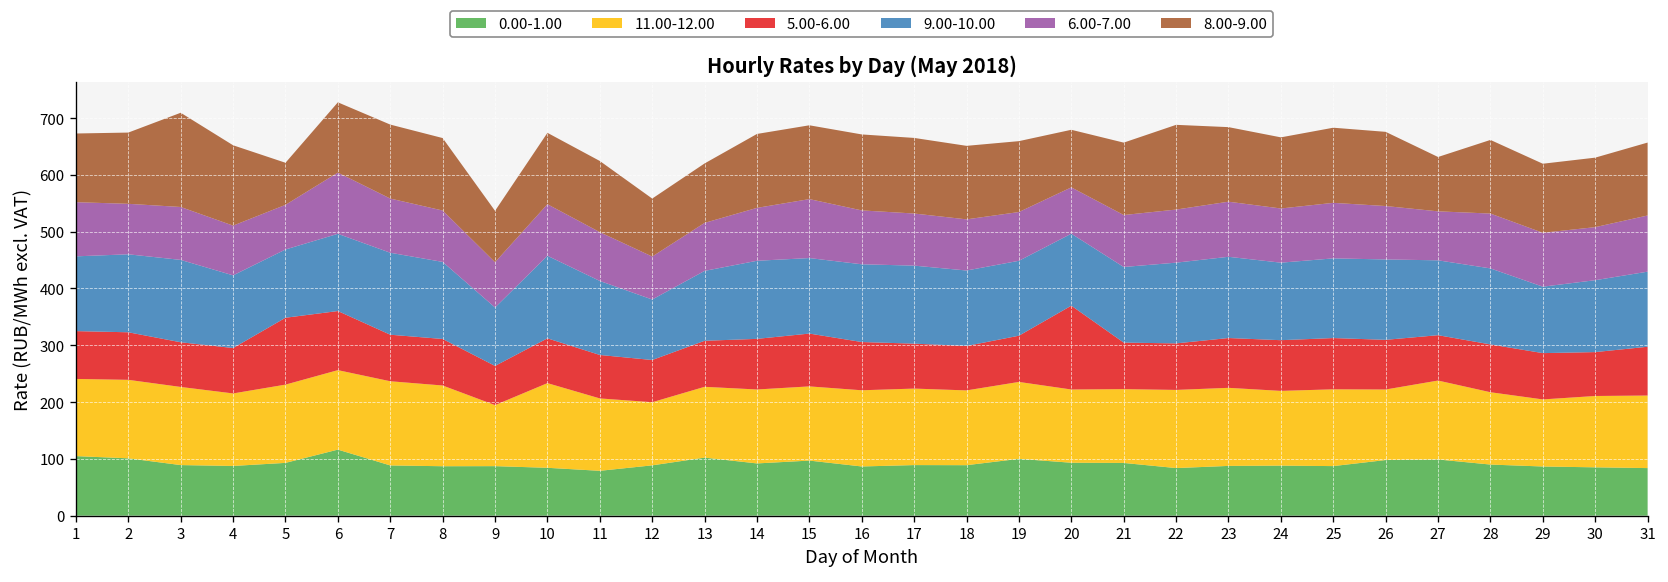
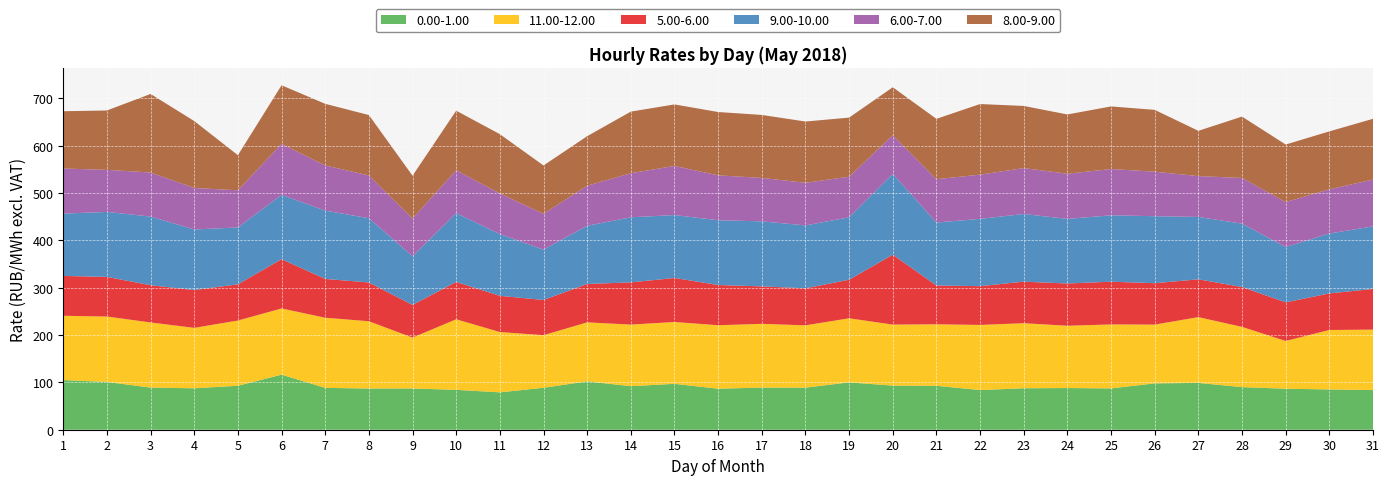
  {
    "0.00-1.00": {
      "1": 100,
      "2": 100,
      "3": 90,
      "4": 90,
      "5": 90,
      "6": 120,
      "7": 90,
      "8": 90,
      "9": 90,
      "10": 80,
      "11": 80,
      "12": 90,
      "13": 100,
      "14": 90,
      "15": 100,
      "16": 90,
      "17": 90,
      "18": 90,
      "19": 100,
      "20": 90,
      "21": 90,
      "22": 80,
      "23": 90,
      "24": 90,
      "25": 90,
      "26": 100,
      "27": 100,
      "28": 90,
      "29": 90,
      "30": 90,
      "31": 80
    },
    "11.00-12.00": {
      "1": 140,
      "2": 140,
      "3": 140,
      "4": 130,
      "5": 140,
      "6": 140,
      "7": 150,
      "8": 140,
      "9": 110,
      "10": 150,
      "11": 130,
      "12": 110,
      "13": 120,
      "14": 130,
      "15": 130,
      "16": 130,
      "17": 130,
      "18": 130,
      "19": 140,
      "20": 130,
      "21": 130,
      "22": 140,
      "23": 140,
      "24": 130,
      "25": 140,
      "26": 120,
      "27": 140,
      "28": 130,
-     "29": 120,
+     "29": 100,
      "30": 130,
      "31": 130
    },
    "5.00-6.00": {
      "1": 80,
      "2": 80,
      "3": 80,
      "4": 80,
-     "5": 120,
+     "5": 80,
      "6": 100,
      "7": 80,
      "8": 80,
      "9": 70,
      "10": 80,
      "11": 80,
      "12": 70,
      "13": 80,
      "14": 90,
      "15": 90,
      "16": 80,
      "17": 80,
      "18": 80,
      "19": 80,
      "20": 150,
      "21": 80,
      "22": 80,
      "23": 90,
      "24": 90,
      "25": 90,
      "26": 90,
      "27": 80,
      "28": 80,
      "29": 80,
      "30": 80,
      "31": 90
    },
    "9.00-10.00": {
      "1": 130,
      "2": 140,
      "3": 150,
      "4": 130,
      "5": 120,
      "6": 140,
      "7": 140,
      "8": 140,
      "9": 100,
      "10": 150,
      "11": 130,
      "12": 110,
      "13": 120,
      "14": 140,
      "15": 130,
      "16": 140,
      "17": 140,
      "18": 130,
      "19": 130,
-     "20": 130,
+     "20": 170,
      "21": 130,
      "22": 140,
      "23": 140,
      "24": 140,
      "25": 140,
      "26": 140,
      "27": 130,
      "28": 130,
      "29": 120,
      "30": 130,
      "31": 130
    },
    "6.00-7.00": {
      "1": 100,
      "2": 90,
      "3": 90,
      "4": 90,
      "5": 80,
      "6": 110,
      "7": 100,
      "8": 90,
      "9": 80,
      "10": 90,
      "11": 90,
      "12": 80,
      "13": 80,
      "14": 90,
      "15": 100,
      "16": 90,
      "17": 90,
      "18": 90,
      "19": 90,
      "20": 80,
      "21": 90,
      "22": 90,
      "23": 100,
      "24": 100,
      "25": 100,
      "26": 90,
      "27": 90,
      "28": 100,
      "29": 90,
      "30": 90,
      "31": 100
    },
    "8.00-9.00": {
      "1": 120,
      "2": 130,
      "3": 170,
      "4": 140,
      "5": 70,
      "6": 120,
      "7": 130,
      "8": 130,
      "9": 90,
      "10": 130,
      "11": 130,
      "12": 100,
      "13": 100,
      "14": 130,
      "15": 130,
      "16": 130,
      "17": 130,
      "18": 130,
      "19": 120,
      "20": 100,
      "21": 130,
      "22": 150,
      "23": 130,
      "24": 130,
      "25": 130,
      "26": 130,
      "27": 100,
      "28": 130,
      "29": 120,
      "30": 120,
      "31": 130
    }
  }
